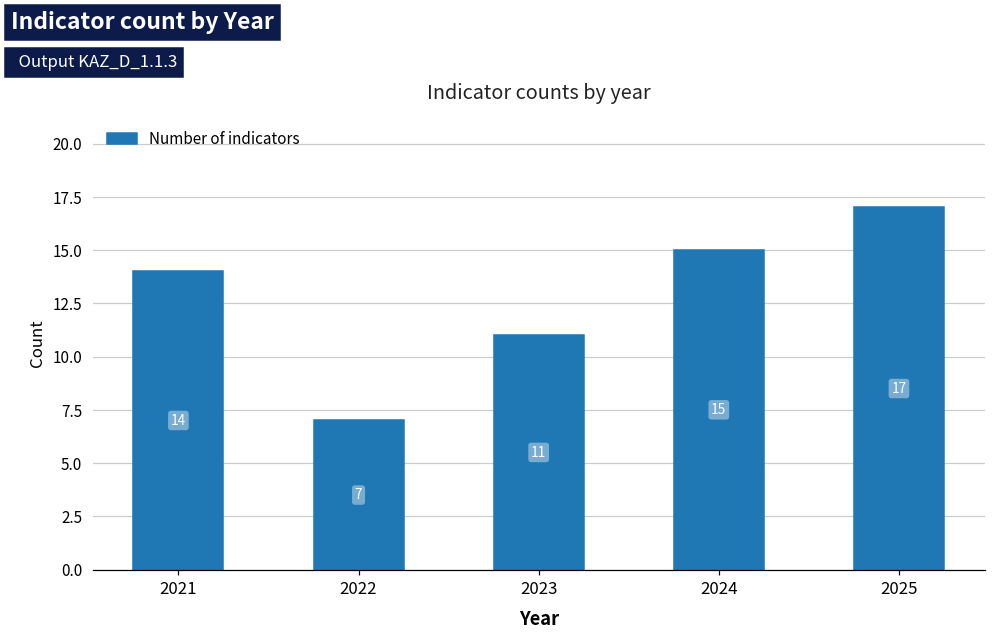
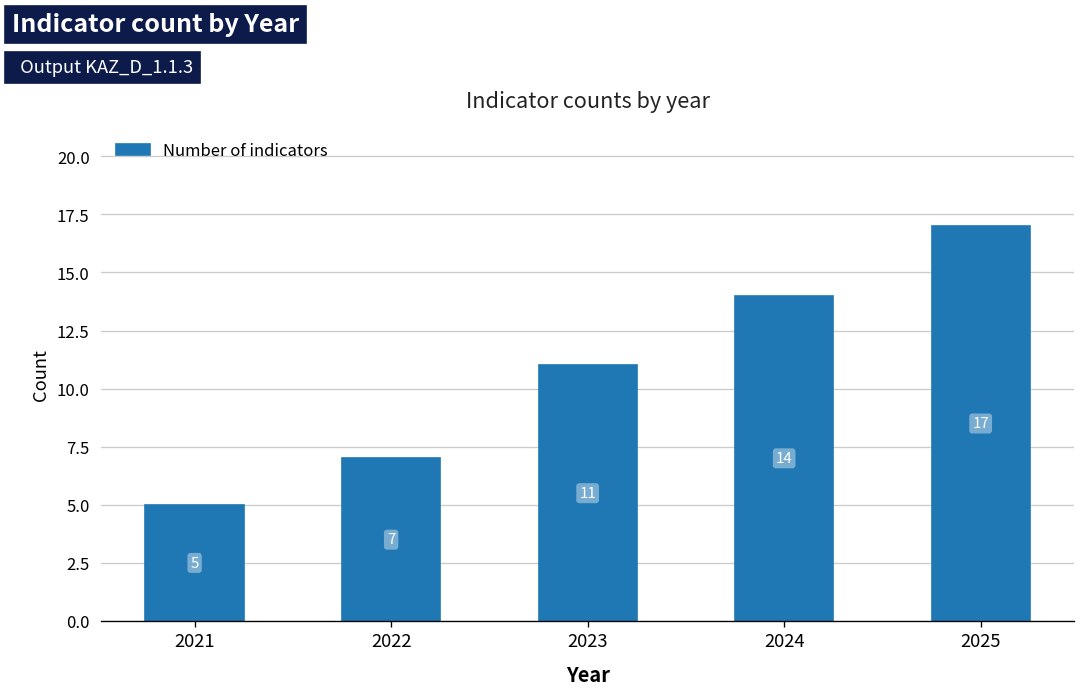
  {
-   "2021": 14,
-   "2024": 15
+   "2021": 5,
+   "2024": 14
  }
